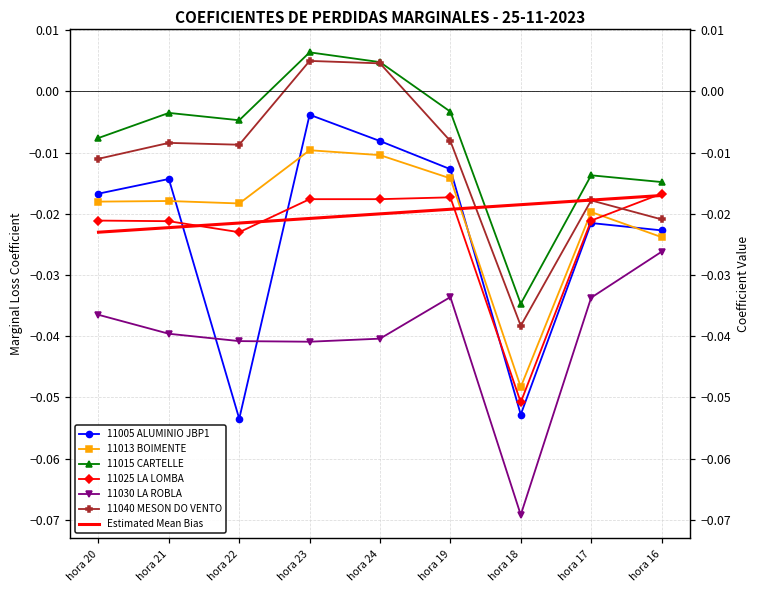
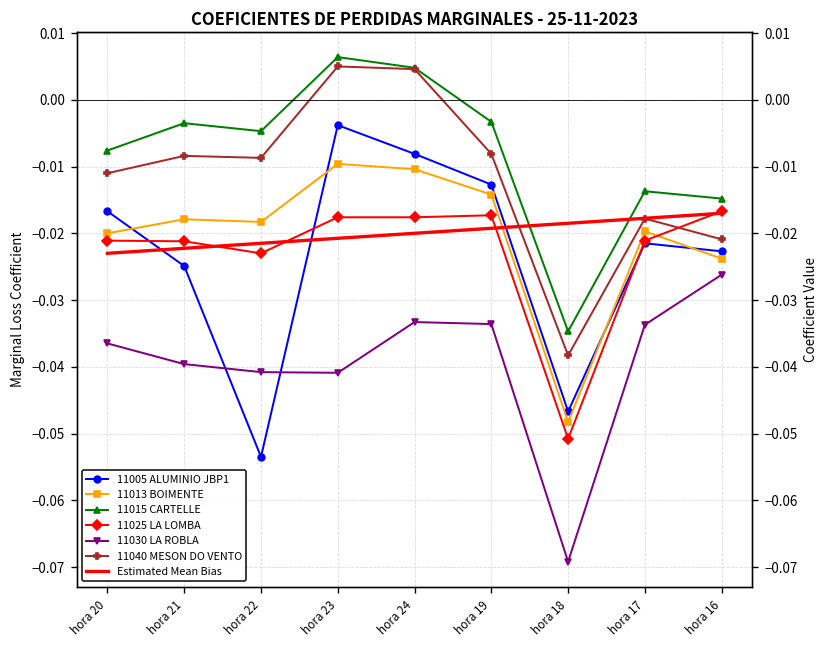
  {
    "11005 ALUMINIO JBP1": {
      "hora 20": -0.017,
-     "hora 21": -0.014,
+     "hora 21": -0.025,
      "hora 22": -0.054,
      "hora 23": -0.004,
      "hora 24": -0.008,
      "hora 19": -0.013,
-     "hora 18": -0.053,
+     "hora 18": -0.047,
      "hora 16": -0.023
    },
    "11013 BOIMENTE": {
-     "hora 20": -0.018,
+     "hora 20": -0.020,
      "hora 21": -0.018,
      "hora 22": -0.018,
      "hora 23": -0.010,
      "hora 24": -0.010,
      "hora 19": -0.014,
      "hora 18": -0.048,
      "hora 17": -0.020,
      "hora 16": -0.024
    },
    "11015 CARTELLE": {
      "hora 20": -0.008,
      "hora 21": -0.004,
      "hora 22": -0.005,
      "hora 23": 0.006,
      "hora 19": -0.003,
      "hora 18": -0.035,
      "hora 17": -0.014,
      "hora 16": -0.015
    },
    "11030 LA ROBLA": {
      "hora 20": -0.037,
      "hora 21": -0.040,
      "hora 22": -0.041,
      "hora 23": -0.041,
-     "hora 24": -0.040,
+     "hora 24": -0.033,
      "hora 19": -0.034,
      "hora 18": -0.069,
      "hora 17": -0.034,
      "hora 16": -0.026
    },
    "11040 MESON DO VENTO": {
      "hora 20": -0.011,
      "hora 21": -0.008,
      "hora 22": -0.009,
      "hora 23": 0.005,
      "hora 19": -0.008,
      "hora 18": -0.038,
      "hora 16": -0.021
    }
  }
